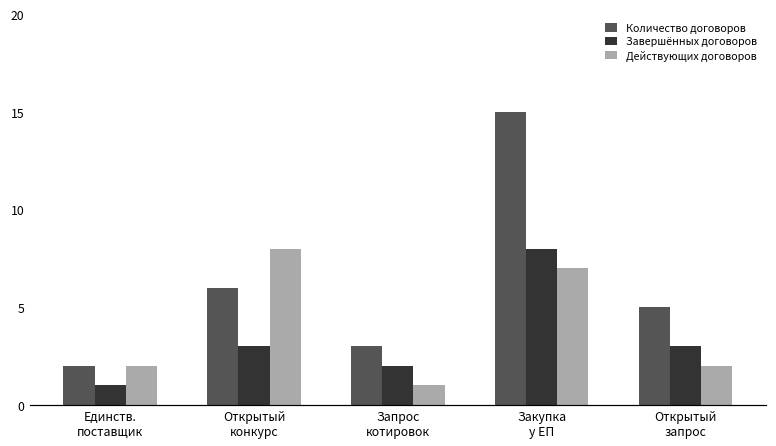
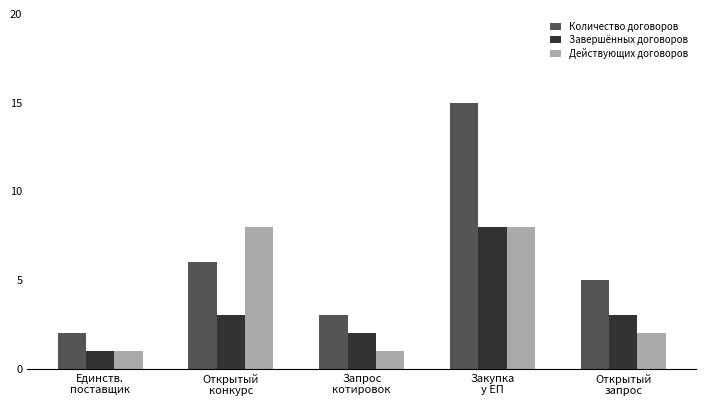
  {
    "Действующих договоров": {
-     "Единств. поставщик": 2,
+     "Единств. поставщик": 1,
      "Открытый конкурс": 8,
      "Запрос котировок": 1,
-     "Закупка у ЕП": 7,
+     "Закупка у ЕП": 8,
      "Открытый запрос": 2
    }
  }
